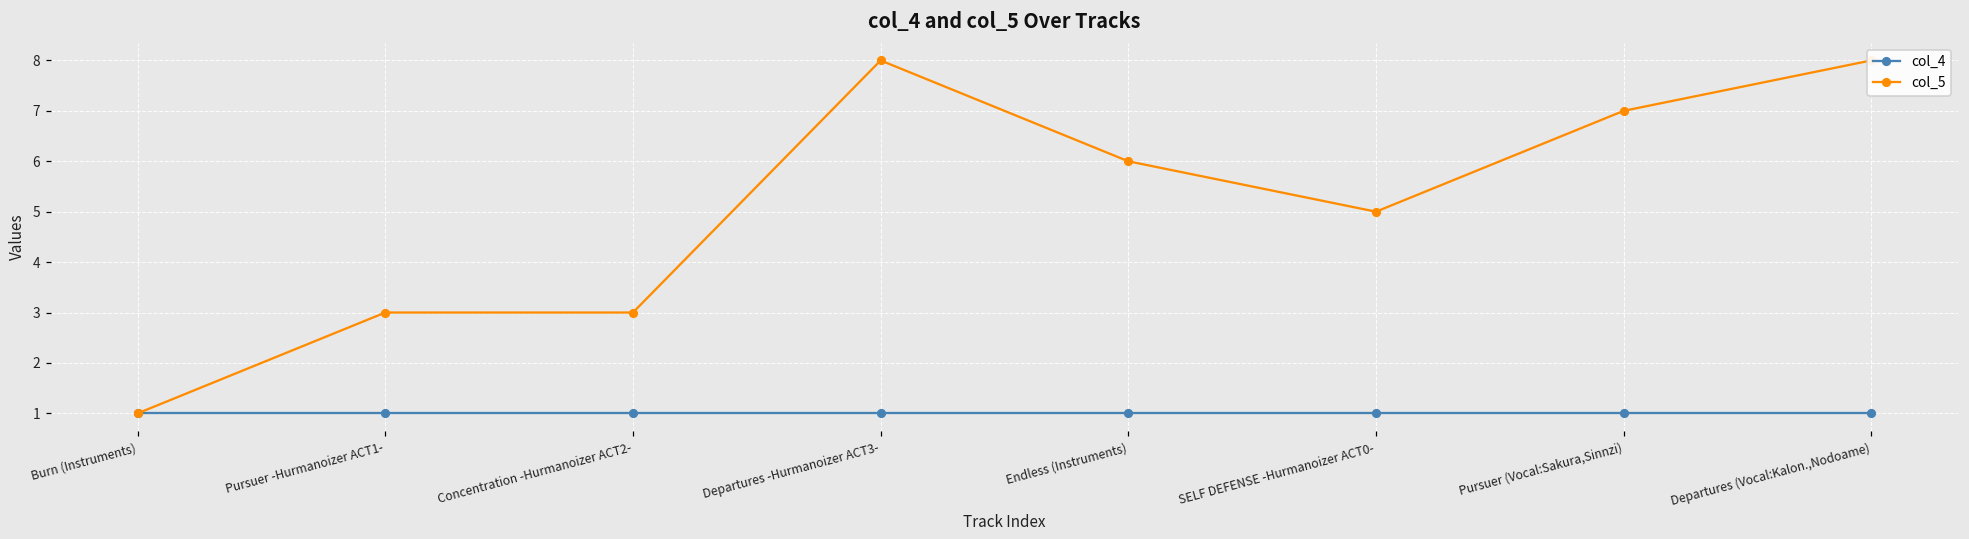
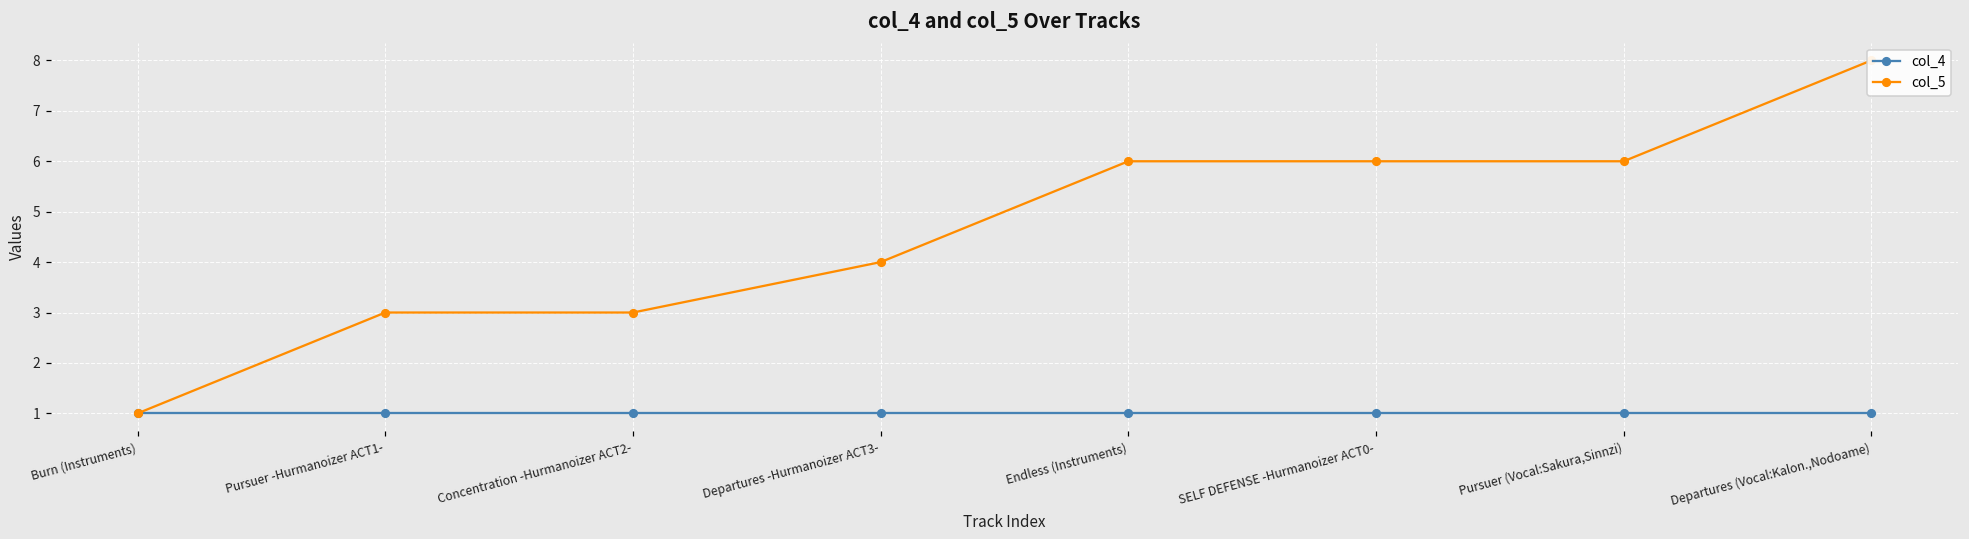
  {
    "col_4": {
      "Pursuer -Hurmanoizer ACT1-": 1,
      "Concentration -Hurmanoizer ACT2-": 1,
      "Departures -Hurmanoizer ACT3-": 1,
      "Endless (Instruments)": 1,
      "SELF DEFENSE -Hurmanoizer ACT0-": 1,
      "Pursuer (Vocal:Sakura,Sinnzi)": 1,
      "Departures (Vocal:Kalon.,Nodoame)": 1
    },
    "col_5": {
      "Pursuer -Hurmanoizer ACT1-": 3,
      "Concentration -Hurmanoizer ACT2-": 3,
-     "Departures -Hurmanoizer ACT3-": 8,
+     "Departures -Hurmanoizer ACT3-": 4,
      "Endless (Instruments)": 6,
-     "SELF DEFENSE -Hurmanoizer ACT0-": 5,
-     "Pursuer (Vocal:Sakura,Sinnzi)": 7
+     "SELF DEFENSE -Hurmanoizer ACT0-": 6,
+     "Pursuer (Vocal:Sakura,Sinnzi)": 6
    }
  }
